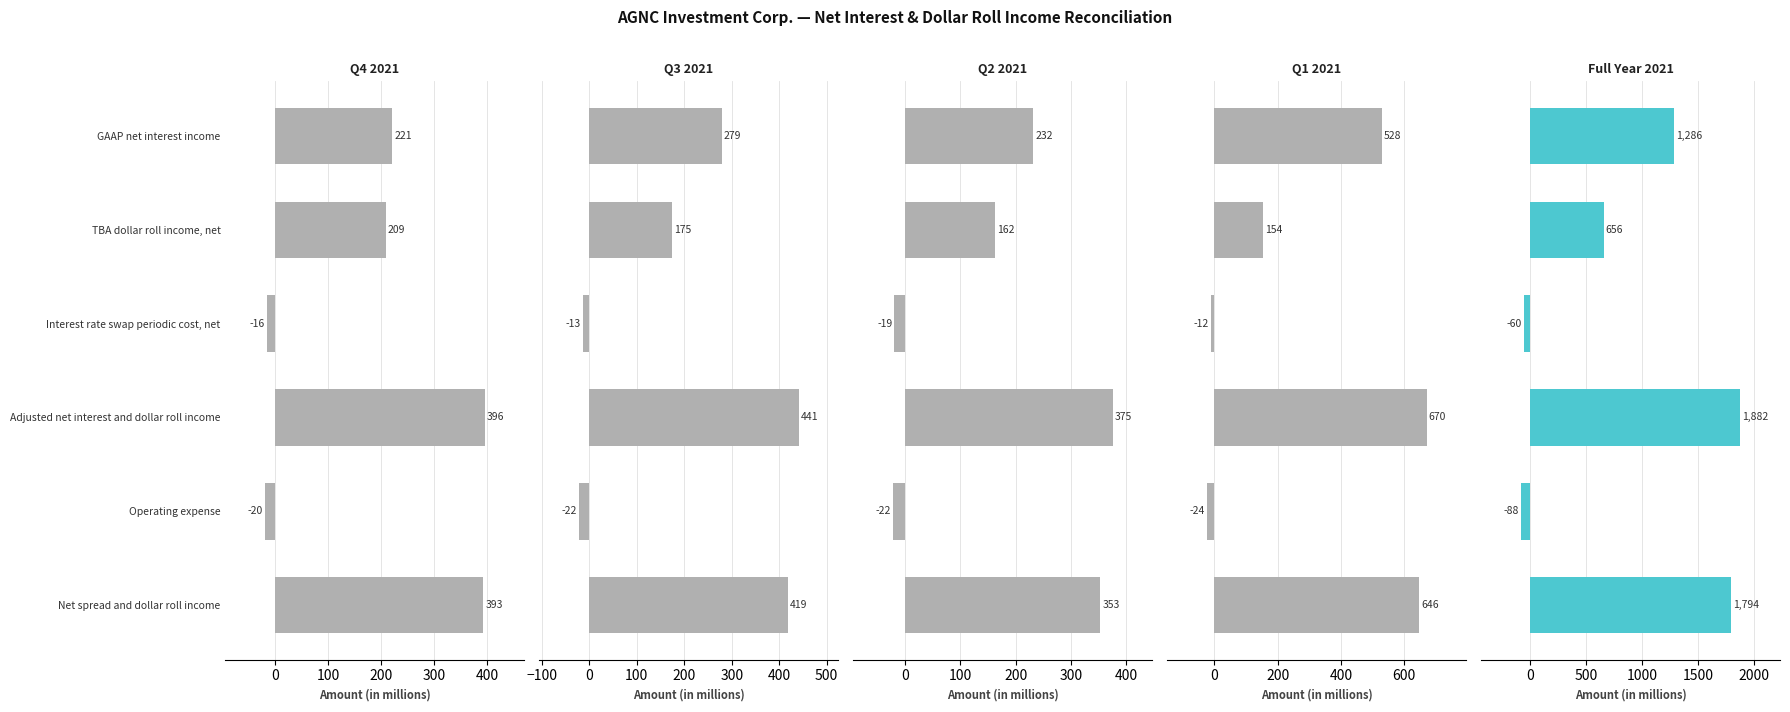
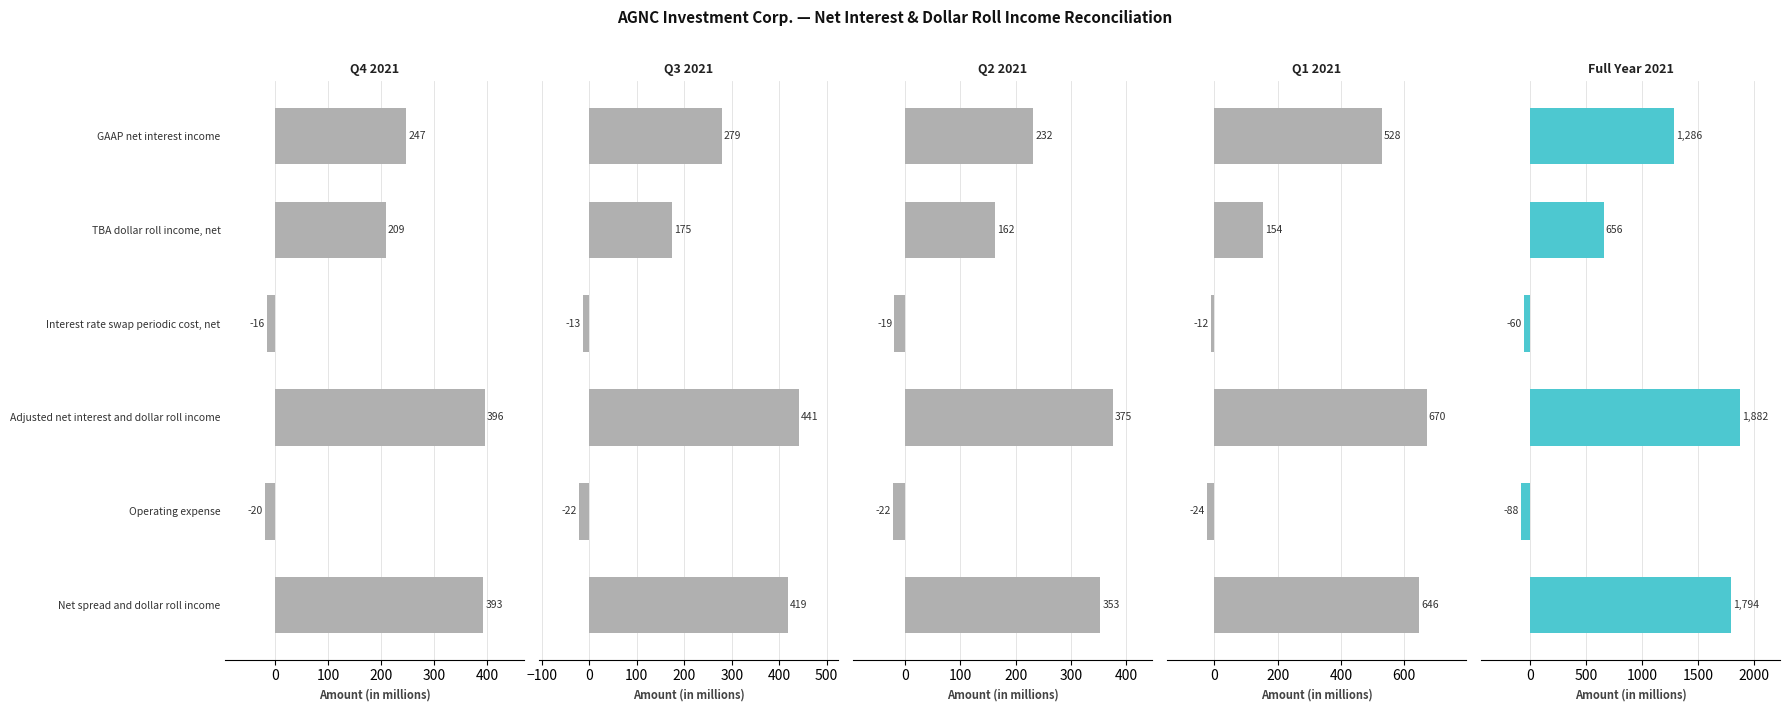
  {
    "Q4 2021": {
-     "GAAP net interest income": 221,
+     "GAAP net interest income": 247,
      "TBA dollar roll income, net": 209,
      "Interest rate swap periodic cost, net": -16,
      "Adjusted net interest and dollar roll income": 396,
      "Operating expense": -20,
      "Net spread and dollar roll income": 393
    }
  }
